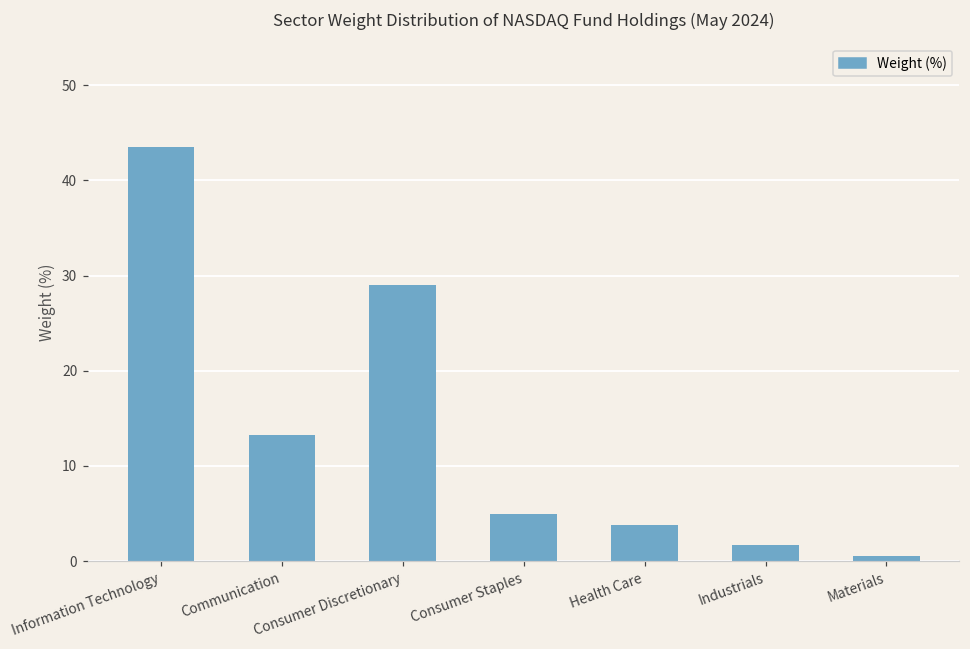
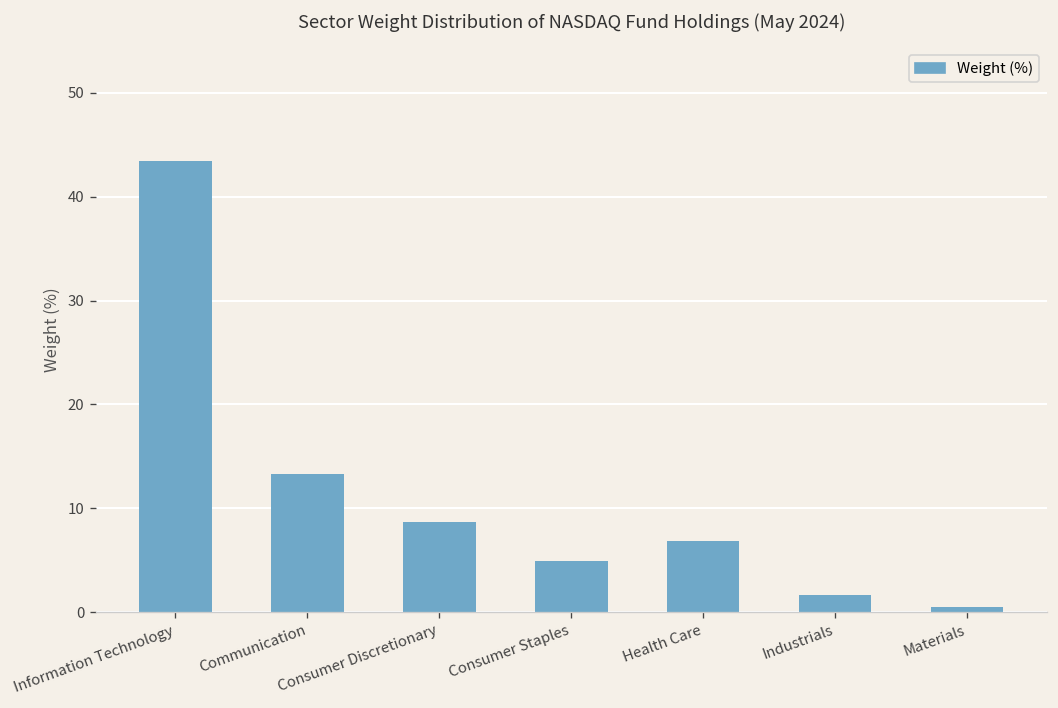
  {
    "Information Technology": 43,
    "Communication": 13,
-   "Consumer Discretionary": 29,
+   "Consumer Discretionary": 9,
    "Consumer Staples": 5,
-   "Health Care": 4,
+   "Health Care": 7,
    "Industrials": 2,
    "Materials": 1
  }
